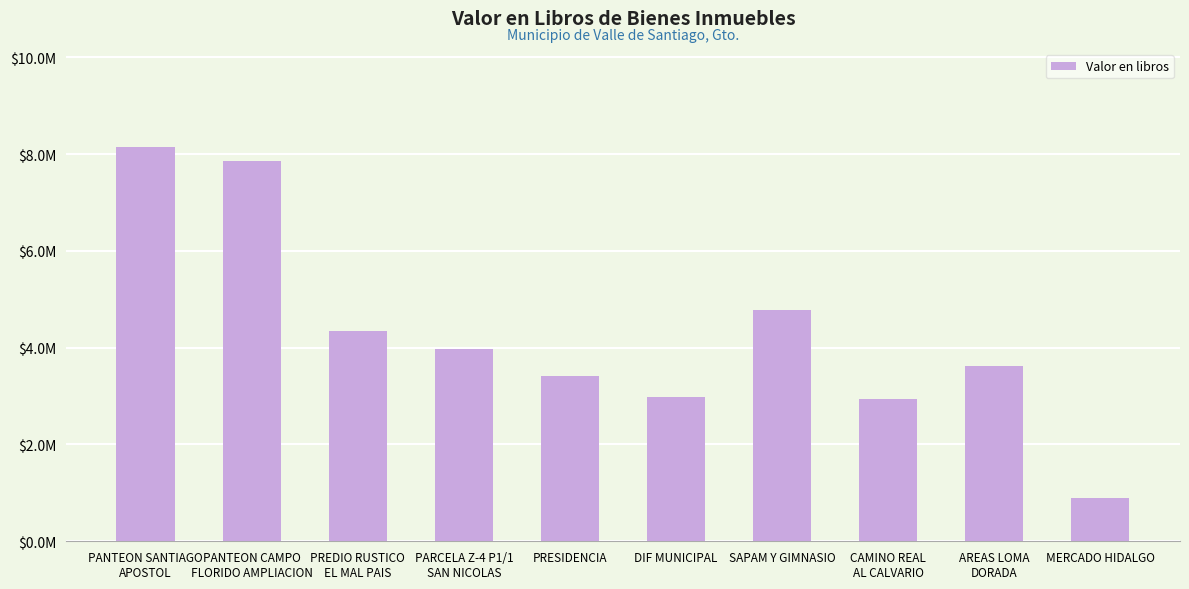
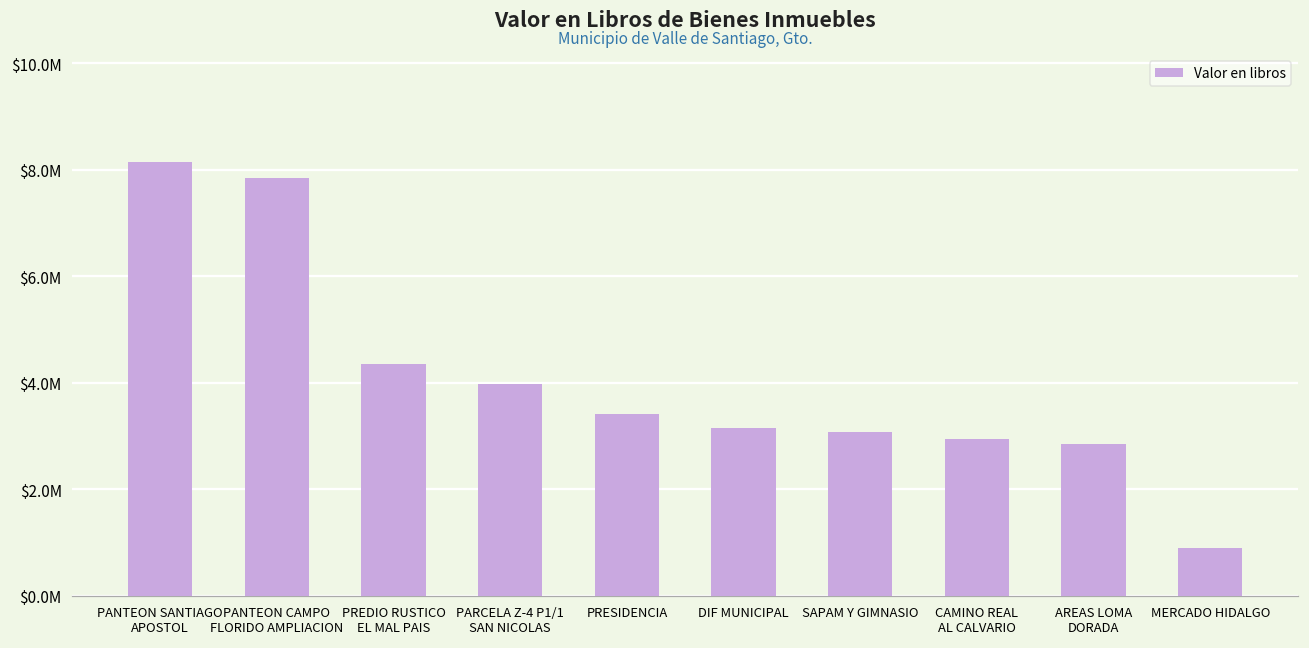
  {
    "PANTEON SANTIAGO APOSTOL": "$8100000",
    "PANTEON CAMPO FLORIDO AMPLIACION": "$7900000",
    "PREDIO RUSTICO EL MAL PAIS": "$4300000",
    "PARCELA Z-4 P1/1 SAN NICOLAS": "$4000000",
    "PRESIDENCIA": "$3400000",
-   "DIF MUNICIPAL": "$3000000",
-   "SAPAM Y GIMNASIO": "$4800000",
+   "DIF MUNICIPAL": "$3100000",
+   "SAPAM Y GIMNASIO": "$3100000",
    "CAMINO REAL AL CALVARIO": "$2900000",
-   "AREAS LOMA DORADA": "$3600000",
+   "AREAS LOMA DORADA": "$2800000",
    "MERCADO HIDALGO": "$900000"
  }
